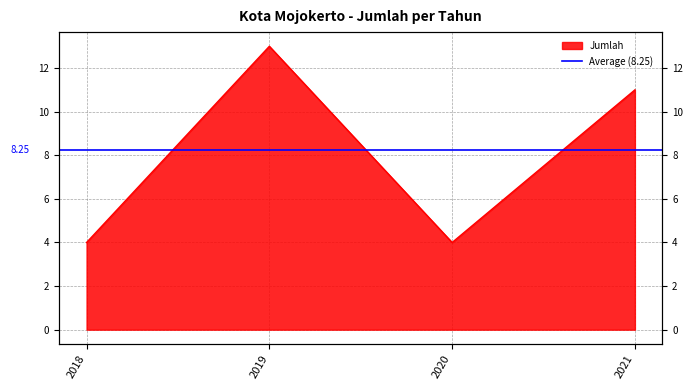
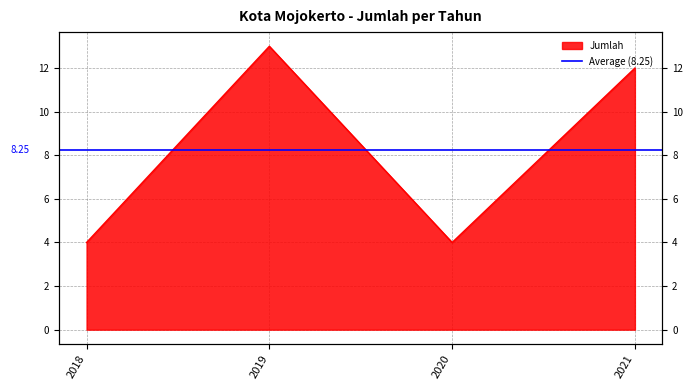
  {
    "2018": 4,
    "2019": 13,
    "2020": 4,
-   "2021": 11
+   "2021": 12
  }
